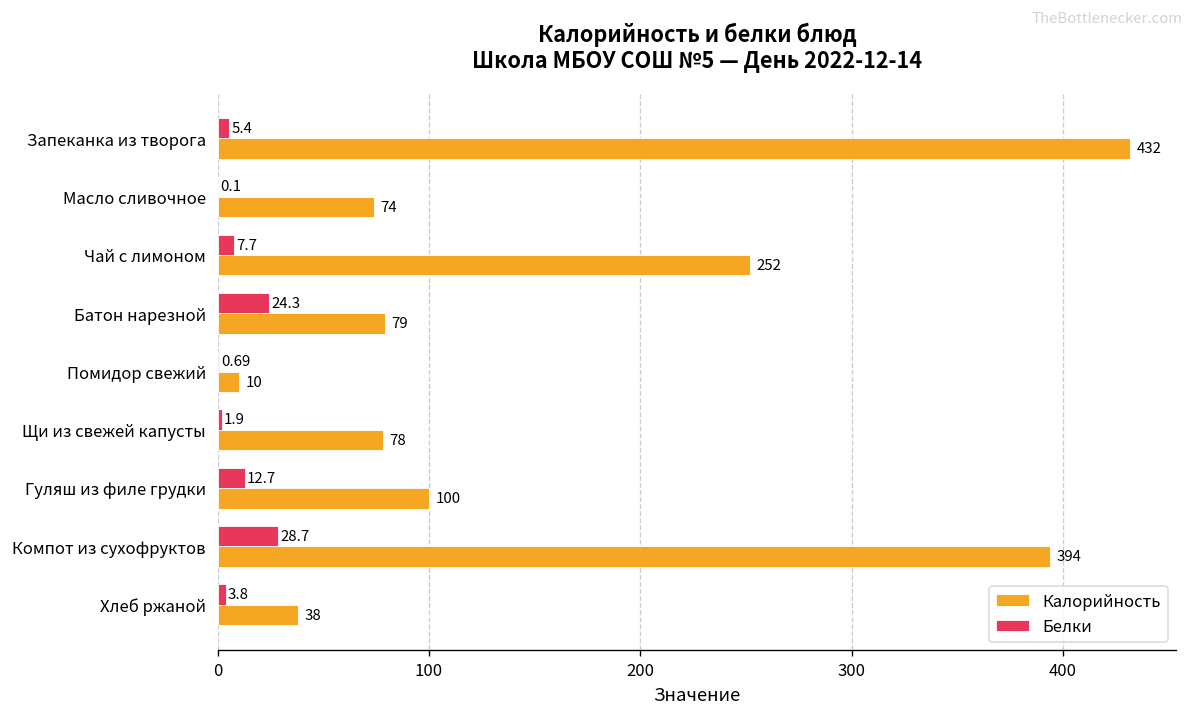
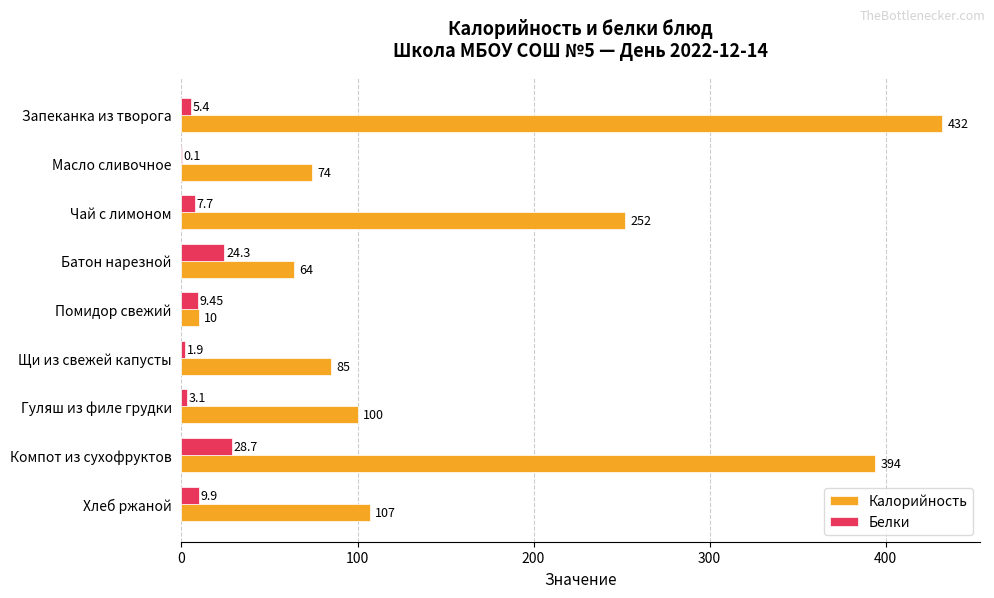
  {
    "Калорийность": {
      "Запеканка из творога": 432,
      "Масло сливочное": 74,
      "Чай с лимоном": 252,
-     "Батон нарезной": 79,
+     "Батон нарезной": 64,
      "Помидор свежий": 10,
-     "Щи из свежей капусты": 78,
+     "Щи из свежей капусты": 85,
      "Гуляш из филе грудки": 100,
      "Компот из сухофруктов": 394,
-     "Хлеб ржаной": 38
+     "Хлеб ржаной": 107
    },
    "Белки": {
      "Запеканка из творога": 5.4,
      "Масло сливочное": 0.1,
      "Чай с лимоном": 7.7,
      "Батон нарезной": 24.3,
-     "Помидор свежий": 0.69,
+     "Помидор свежий": 9.45,
      "Щи из свежей капусты": 1.9,
-     "Гуляш из филе грудки": 12.7,
+     "Гуляш из филе грудки": 3.1,
      "Компот из сухофруктов": 28.7,
-     "Хлеб ржаной": 3.8
+     "Хлеб ржаной": 9.9
    }
  }
